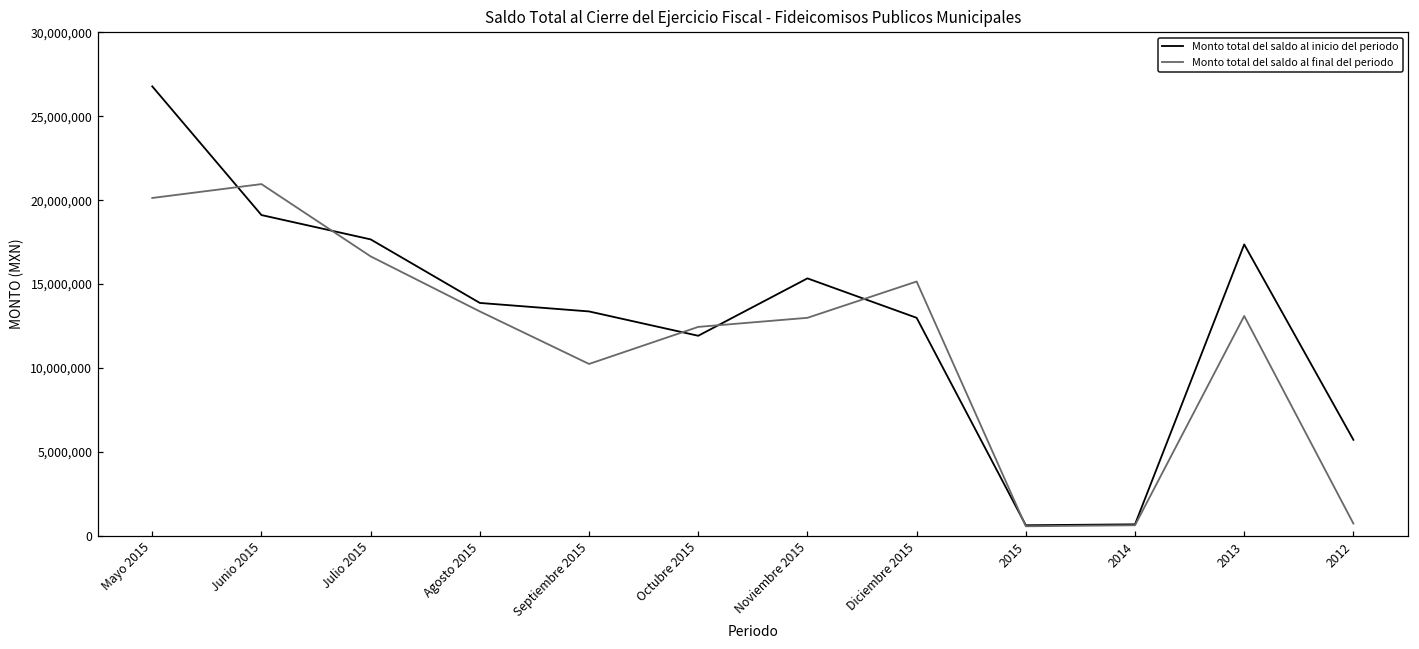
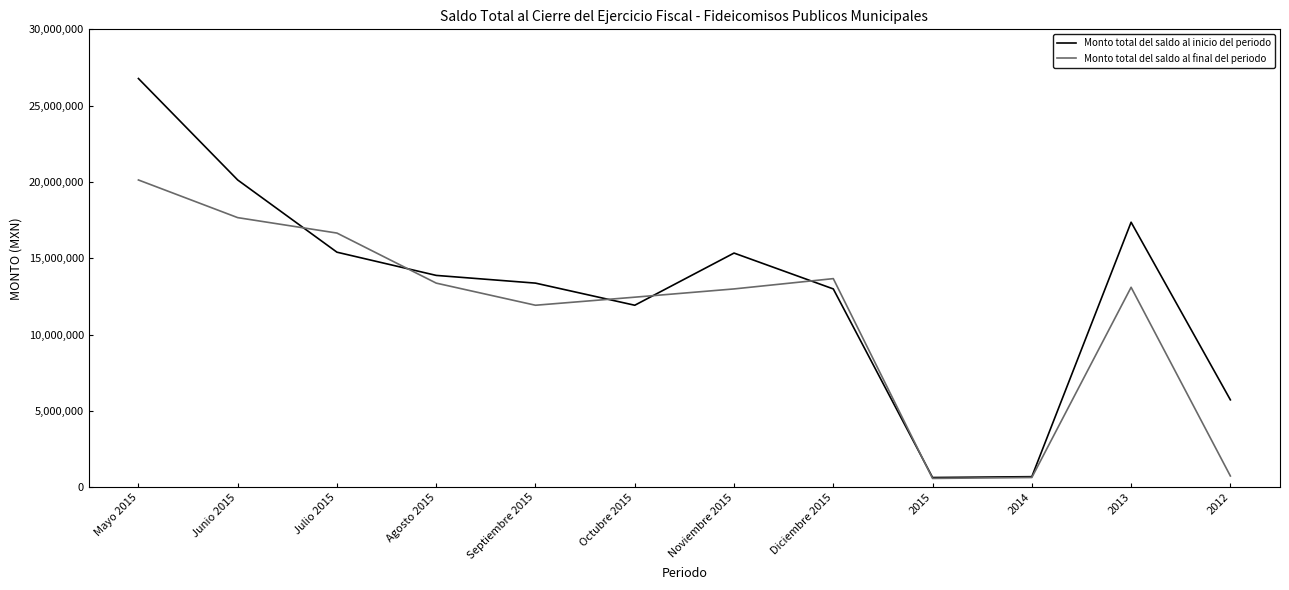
  {
    "Monto total del saldo al inicio del periodo": {
      "Mayo 2015": "26,800,000",
-     "Junio 2015": "19,100,000",
-     "Julio 2015": "17,700,000",
+     "Junio 2015": "20,100,000",
+     "Julio 2015": "15,400,000",
      "Agosto 2015": "13,900,000",
      "Septiembre 2015": "13,400,000",
      "Octubre 2015": "11,900,000",
      "Noviembre 2015": "15,300,000",
      "Diciembre 2015": "13,000,000",
      "2013": "17,400,000",
      "2012": "5,700,000"
    },
    "Monto total del saldo al final del periodo": {
      "Mayo 2015": "20,100,000",
-     "Junio 2015": "21,000,000",
+     "Junio 2015": "17,700,000",
      "Julio 2015": "16,700,000",
      "Agosto 2015": "13,400,000",
-     "Septiembre 2015": "10,200,000",
+     "Septiembre 2015": "11,900,000",
      "Octubre 2015": "12,500,000",
      "Noviembre 2015": "13,000,000",
-     "Diciembre 2015": "15,200,000",
+     "Diciembre 2015": "13,700,000",
      "2013": "13,100,000",
      "2012": "700,000"
    }
  }
